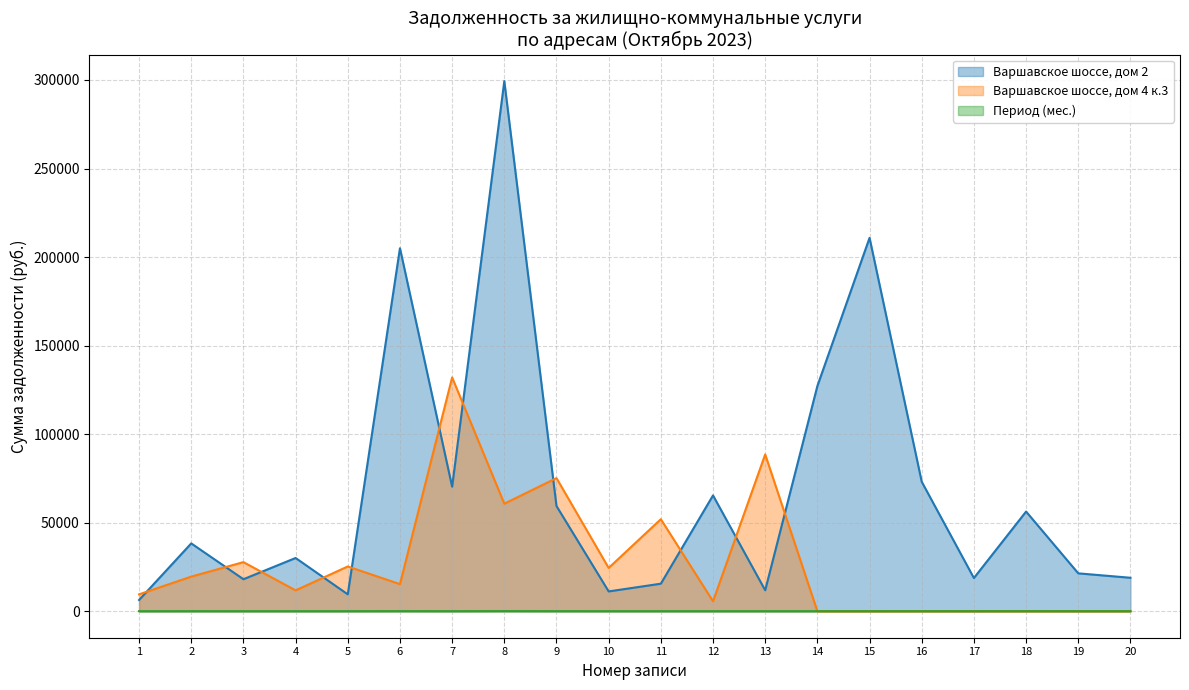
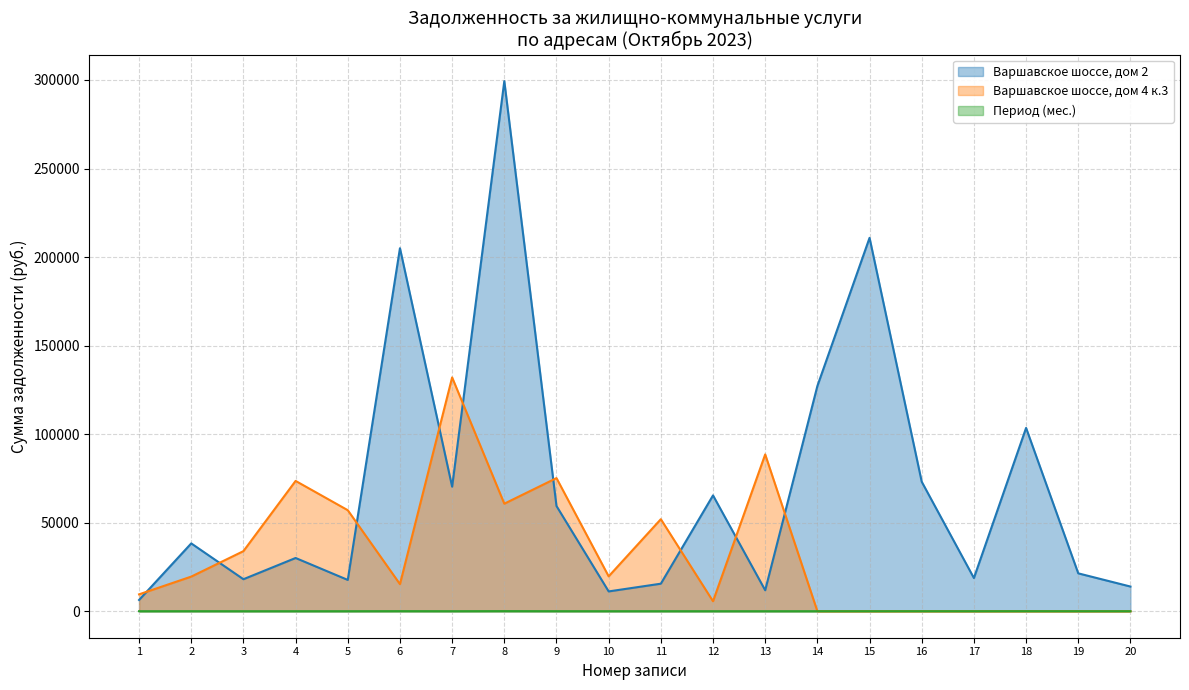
  {
    "Варшавское шоссе, дом 2": {
      "1": 6000,
      "2": 38000,
      "3": 18000,
      "4": 30000,
-     "5": 10000,
+     "5": 18000,
      "6": 205000,
      "7": 70000,
      "8": 299000,
      "9": 59000,
      "10": 11000,
      "11": 16000,
      "12": 65000,
      "13": 12000,
      "14": 127000,
      "15": 211000,
      "16": 73000,
      "17": 19000,
-     "18": 56000,
+     "18": 104000,
      "19": 21000,
-     "20": 19000
+     "20": 14000
    },
    "Варшавское шоссе, дом 4 к.3": {
      "1": 10000,
      "2": 20000,
-     "3": 28000,
-     "4": 12000,
-     "5": 25000,
+     "3": 34000,
+     "4": 74000,
+     "5": 57000,
      "6": 15000,
      "7": 132000,
      "8": 61000,
      "9": 75000,
-     "10": 24000,
+     "10": 20000,
      "11": 52000,
      "12": 6000,
      "13": 89000
    },
    "Период (мес.)": {
      "1": 0,
      "2": 0,
      "3": 0,
      "4": 0,
      "5": 0,
      "6": 0,
      "7": 0,
      "8": 0,
      "9": 0,
      "10": 0,
      "11": 0,
      "12": 0,
      "13": 0
    }
  }
